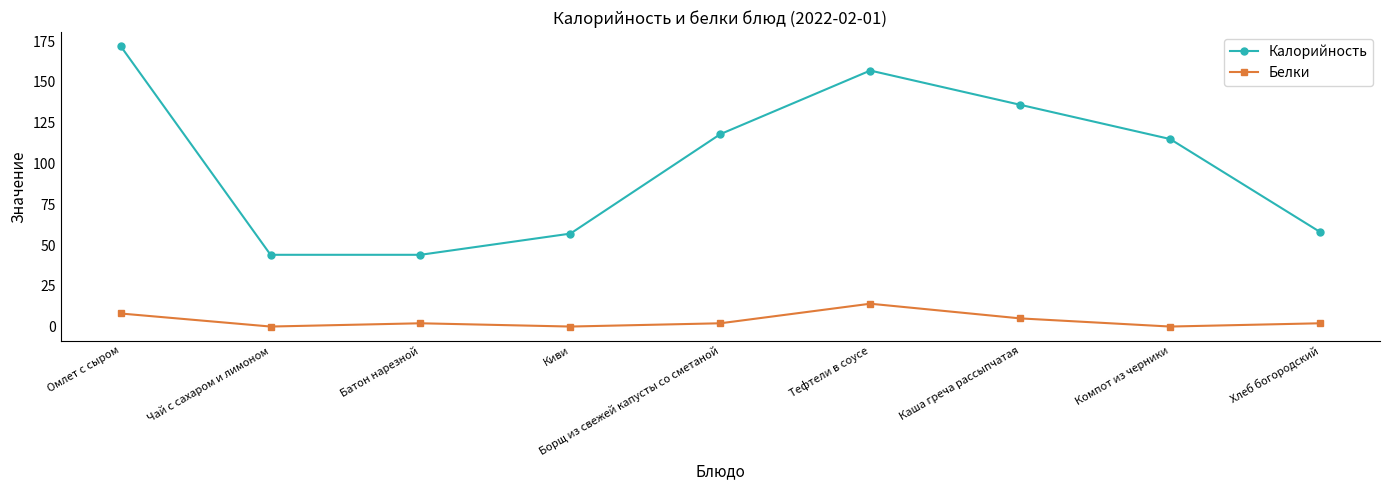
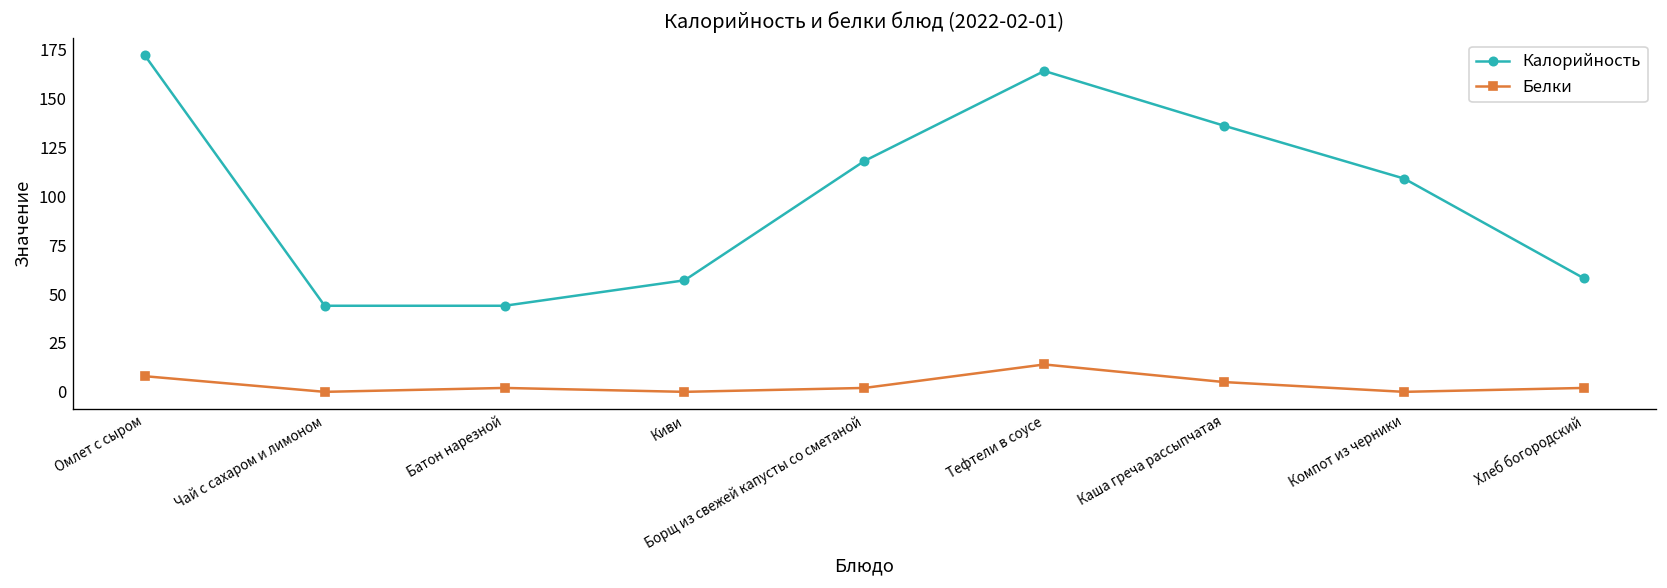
  {
    "Калорийность": {
      "Омлет с сыром": 172,
      "Чай с сахаром и лимоном": 44,
      "Батон нарезной": 44,
      "Киви": 57,
      "Борщ из свежей капусты со сметаной": 118,
-     "Тефтели в соусе": 157,
+     "Тефтели в соусе": 164,
      "Каша греча рассыпчатая": 136,
-     "Компот из черники": 115,
+     "Компот из черники": 109,
      "Хлеб богородский": 58
    },
    "Белки": {
      "Омлет с сыром": 8,
      "Чай с сахаром и лимоном": 0,
      "Батон нарезной": 2,
      "Киви": 0,
      "Борщ из свежей капусты со сметаной": 2,
      "Тефтели в соусе": 14,
      "Каша греча рассыпчатая": 5,
      "Компот из черники": 0,
      "Хлеб богородский": 2
    }
  }
